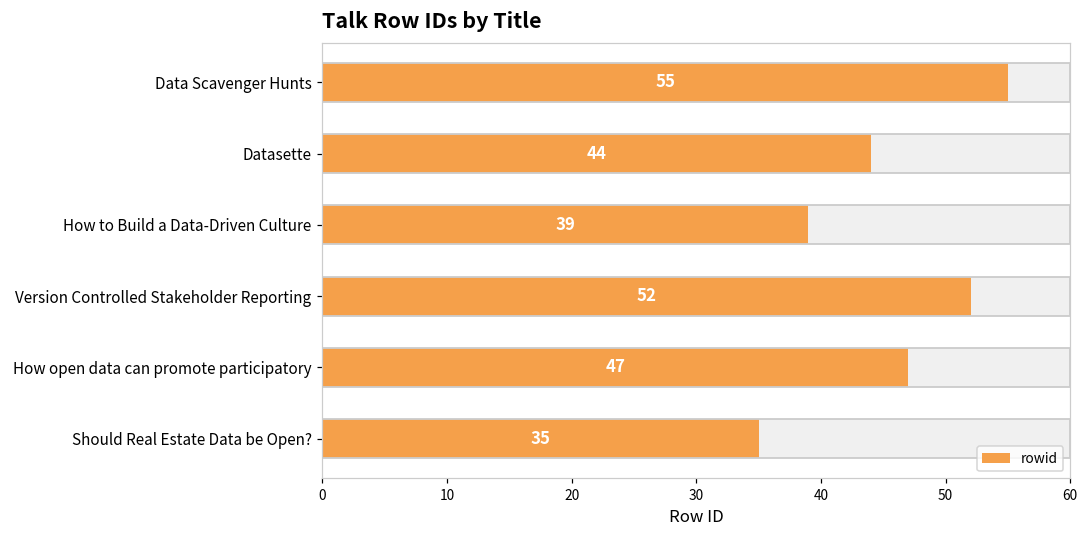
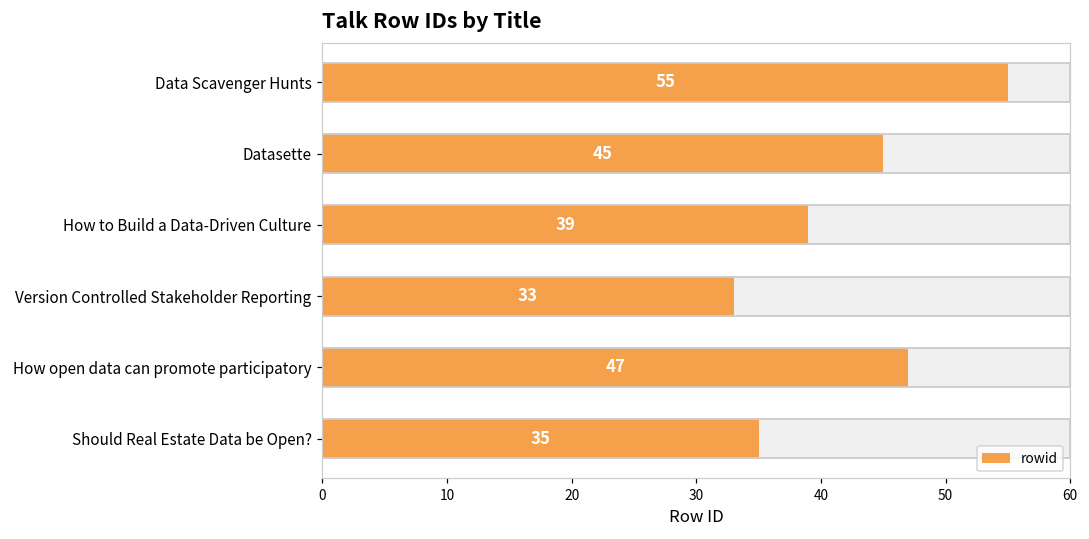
  {
    "rowid": {
-     "Datasette": 44,
-     "Version Controlled Stakeholder Reporting": 52
+     "Datasette": 45,
+     "Version Controlled Stakeholder Reporting": 33
    }
  }
